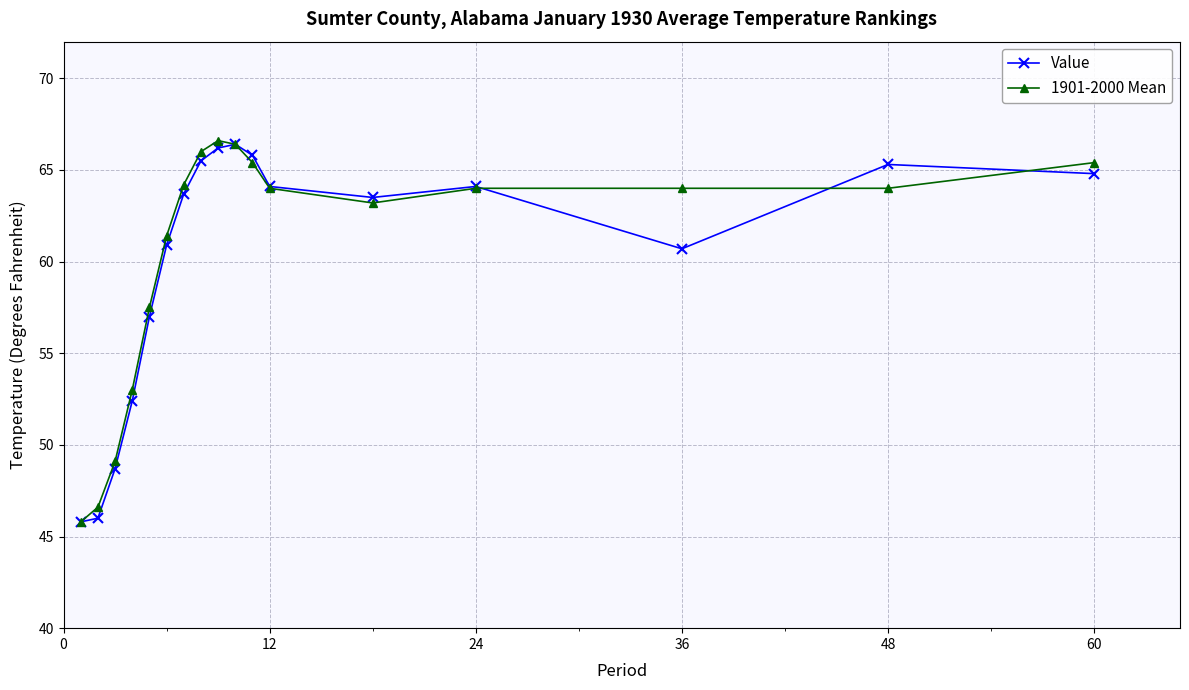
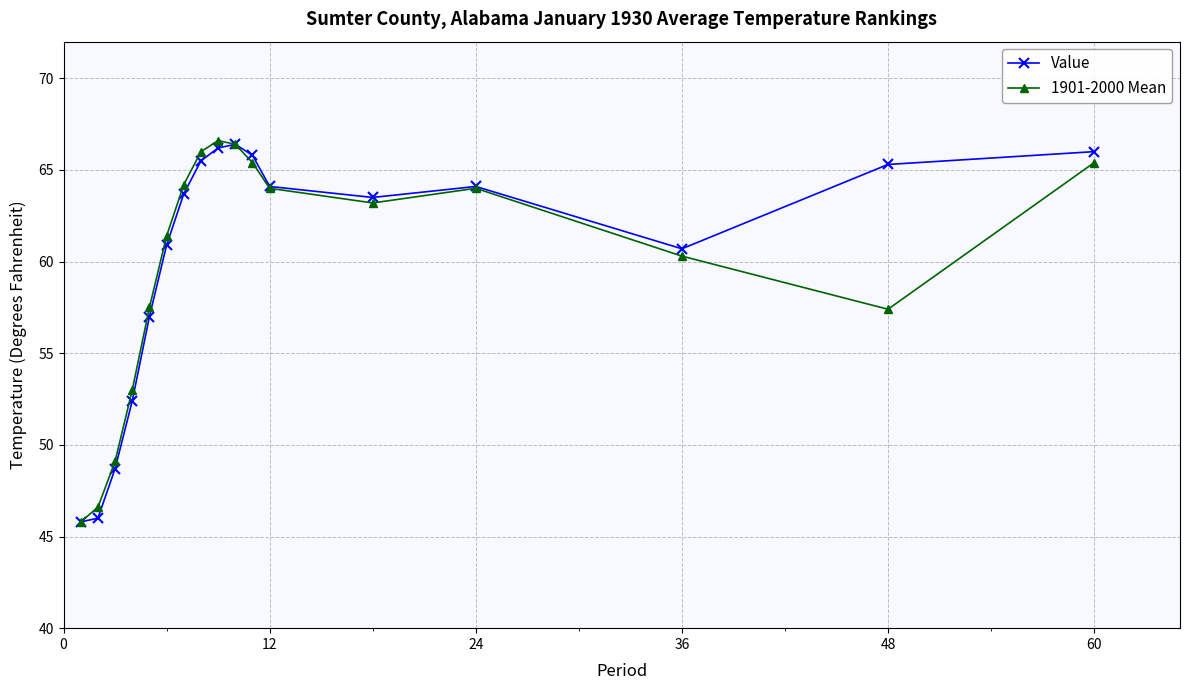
  {
    "Value": {
      "36": 60.7,
      "48": 65.3,
-     "60": 64.8
+     "60": 66.0
    },
    "1901-2000 Mean": {
-     "36": 64.0,
-     "48": 64.0,
+     "36": 60.3,
+     "48": 57.4,
      "60": 65.4
    }
  }
